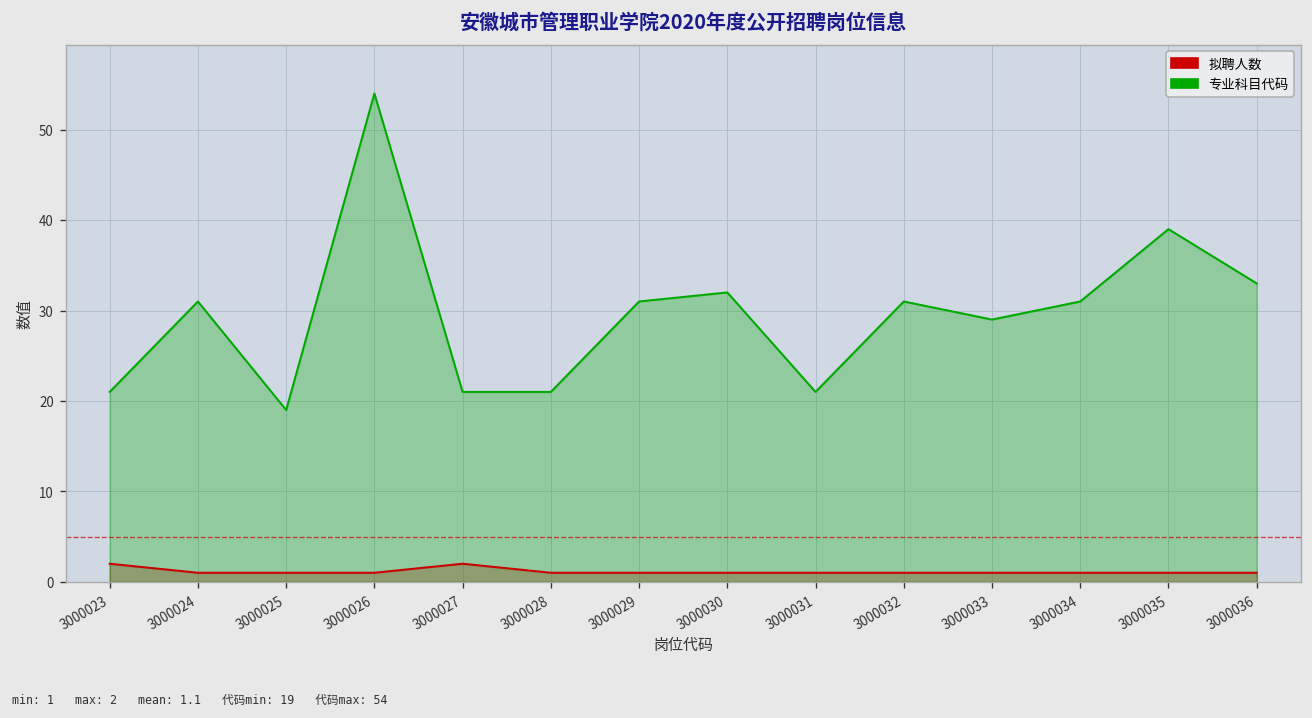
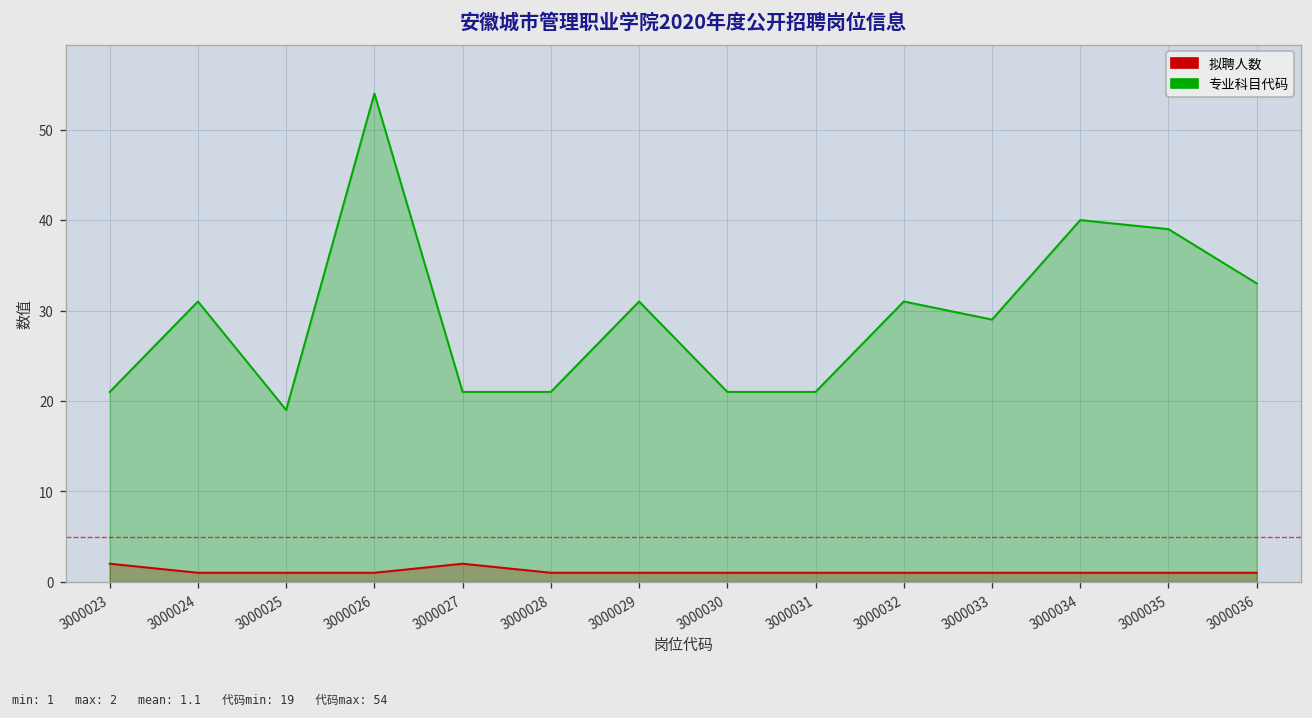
  {
    "拟聘人数": {
      "3000023": 2,
      "3000024": 1,
      "3000025": 1,
      "3000026": 1,
      "3000027": 2,
      "3000028": 1,
      "3000029": 1,
      "3000030": 1,
      "3000031": 1,
      "3000032": 1,
      "3000033": 1,
      "3000034": 1,
      "3000035": 1,
      "3000036": 1
    },
    "专业科目代码": {
      "3000023": 21,
      "3000024": 31,
      "3000025": 19,
      "3000026": 54,
      "3000027": 21,
      "3000028": 21,
      "3000029": 31,
-     "3000030": 32,
+     "3000030": 21,
      "3000031": 21,
      "3000032": 31,
      "3000033": 29,
-     "3000034": 31,
+     "3000034": 40,
      "3000035": 39,
      "3000036": 33
    }
  }
